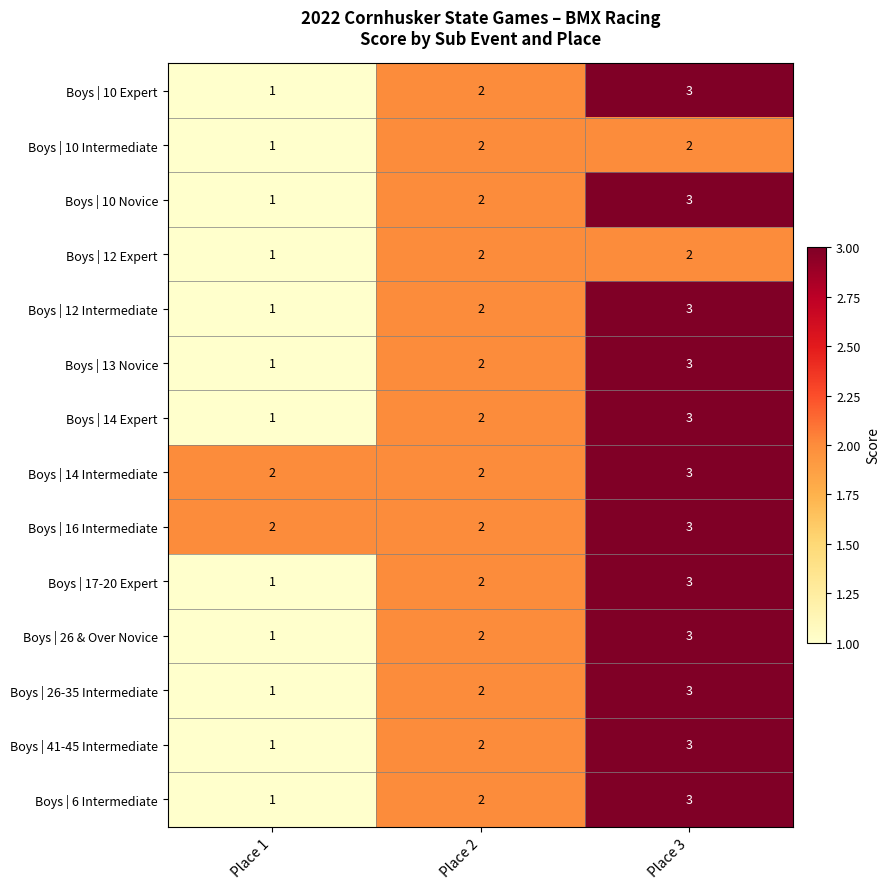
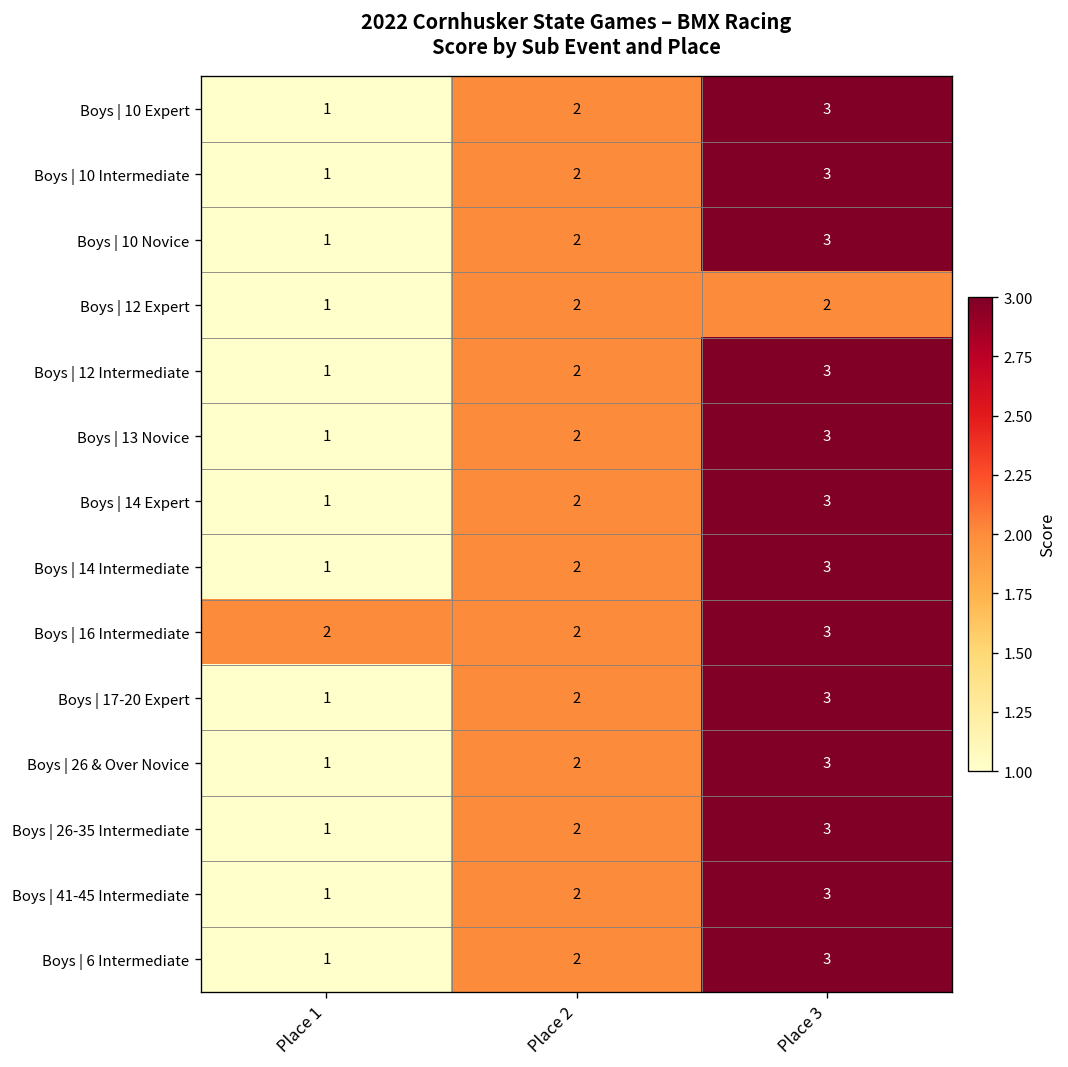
  {
    "Boys | 10 Expert": {
      "Place 1": 1,
      "Place 2": 2,
      "Place 3": 3
    },
    "Boys | 10 Intermediate": {
      "Place 1": 1,
      "Place 2": 2,
-     "Place 3": 2
+     "Place 3": 3
    },
    "Boys | 10 Novice": {
      "Place 1": 1,
      "Place 2": 2,
      "Place 3": 3
    },
    "Boys | 12 Expert": {
      "Place 1": 1,
      "Place 2": 2,
      "Place 3": 2
    },
    "Boys | 12 Intermediate": {
      "Place 1": 1,
      "Place 2": 2,
      "Place 3": 3
    },
    "Boys | 13 Novice": {
      "Place 1": 1,
      "Place 2": 2,
      "Place 3": 3
    },
    "Boys | 14 Expert": {
      "Place 1": 1,
      "Place 2": 2,
      "Place 3": 3
    },
    "Boys | 14 Intermediate": {
-     "Place 1": 2,
+     "Place 1": 1,
      "Place 2": 2,
      "Place 3": 3
    },
    "Boys | 16 Intermediate": {
      "Place 1": 2,
      "Place 2": 2,
      "Place 3": 3
    },
    "Boys | 17-20 Expert": {
      "Place 1": 1,
      "Place 2": 2,
      "Place 3": 3
    },
    "Boys | 26 & Over Novice": {
      "Place 1": 1,
      "Place 2": 2,
      "Place 3": 3
    },
    "Boys | 26-35 Intermediate": {
      "Place 1": 1,
      "Place 2": 2,
      "Place 3": 3
    },
    "Boys | 41-45 Intermediate": {
      "Place 1": 1,
      "Place 2": 2,
      "Place 3": 3
    },
    "Boys | 6 Intermediate": {
      "Place 1": 1,
      "Place 2": 2,
      "Place 3": 3
    }
  }
